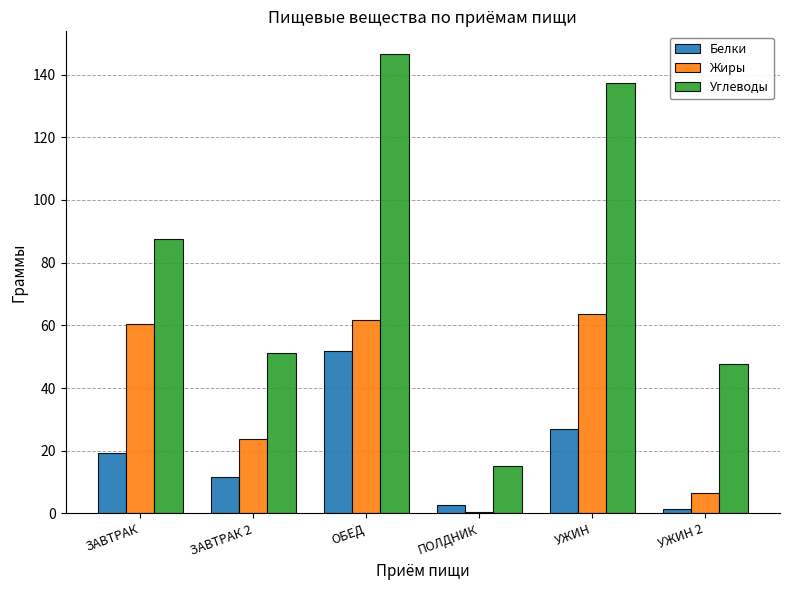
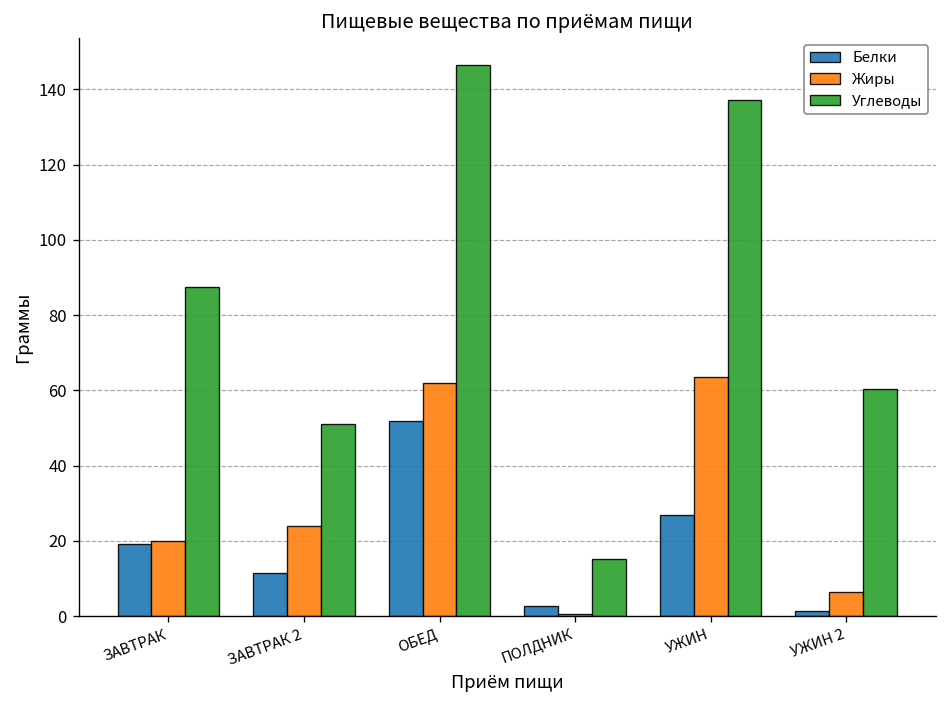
  {
    "Белки": {
      "ЗАВТРАК": 19,
      "ЗАВТРАК 2": 12,
      "ОБЕД": 52,
      "ПОЛДНИК": 3,
      "УЖИН": 27,
      "УЖИН 2": 1
    },
    "Жиры": {
-     "ЗАВТРАК": 60,
+     "ЗАВТРАК": 20,
      "ЗАВТРАК 2": 24,
      "ОБЕД": 62,
      "УЖИН": 64,
      "УЖИН 2": 6
    },
    "Углеводы": {
      "ЗАВТРАК": 88,
      "ЗАВТРАК 2": 51,
      "ОБЕД": 146,
      "ПОЛДНИК": 15,
      "УЖИН": 137,
-     "УЖИН 2": 48
+     "УЖИН 2": 61
    }
  }
